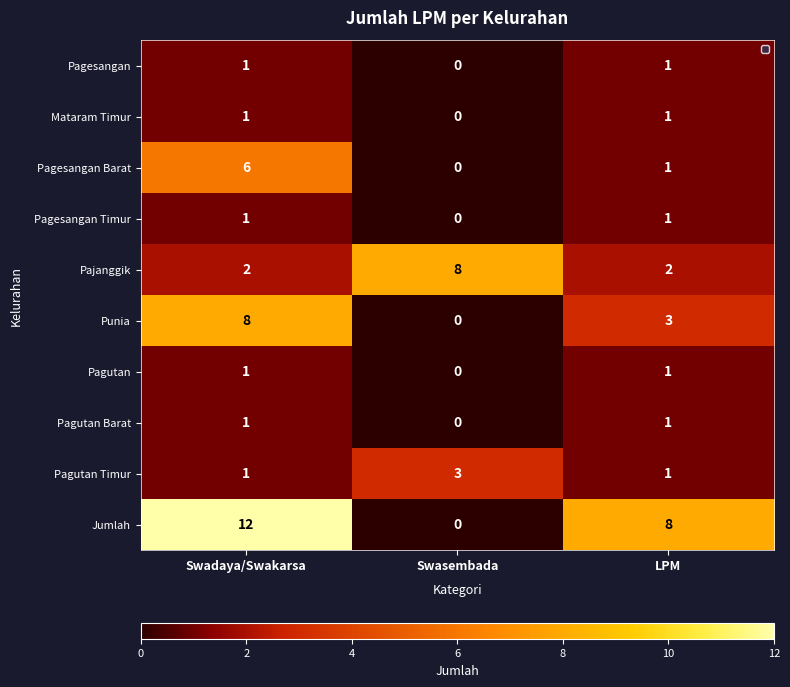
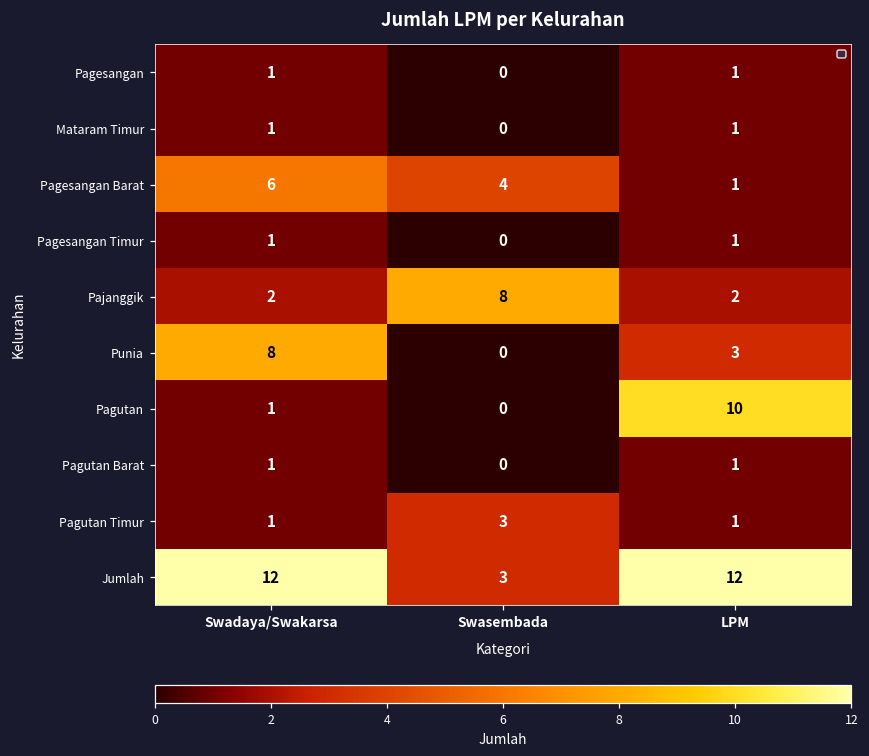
  {
    "Pagesangan": {
      "Swadaya/Swakarsa": 1,
      "Swasembada": 0,
      "LPM": 1
    },
    "Mataram Timur": {
      "Swadaya/Swakarsa": 1,
      "Swasembada": 0,
      "LPM": 1
    },
    "Pagesangan Barat": {
      "Swadaya/Swakarsa": 6,
-     "Swasembada": 0,
+     "Swasembada": 4,
      "LPM": 1
    },
    "Pagesangan Timur": {
      "Swadaya/Swakarsa": 1,
      "Swasembada": 0,
      "LPM": 1
    },
    "Pajanggik": {
      "Swadaya/Swakarsa": 2,
      "Swasembada": 8,
      "LPM": 2
    },
    "Punia": {
      "Swadaya/Swakarsa": 8,
      "Swasembada": 0,
      "LPM": 3
    },
    "Pagutan": {
      "Swadaya/Swakarsa": 1,
      "Swasembada": 0,
-     "LPM": 1
+     "LPM": 10
    },
    "Pagutan Barat": {
      "Swadaya/Swakarsa": 1,
      "Swasembada": 0,
      "LPM": 1
    },
    "Pagutan Timur": {
      "Swadaya/Swakarsa": 1,
      "Swasembada": 3,
      "LPM": 1
    },
    "Jumlah": {
      "Swadaya/Swakarsa": 12,
-     "Swasembada": 0,
-     "LPM": 8
+     "Swasembada": 3,
+     "LPM": 12
    }
  }
